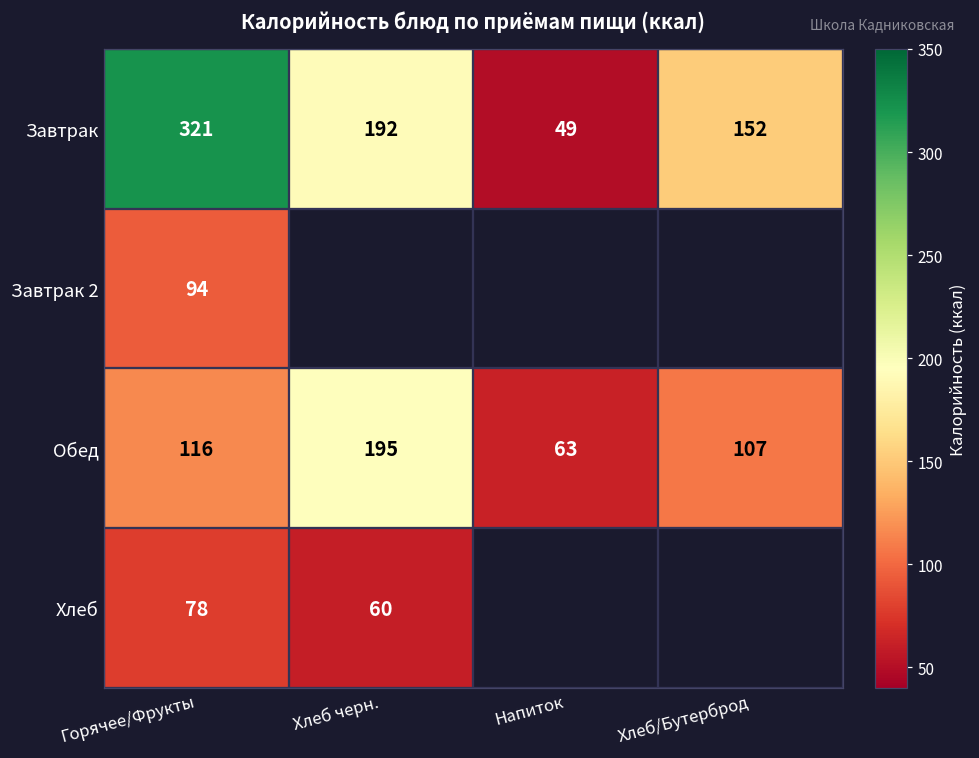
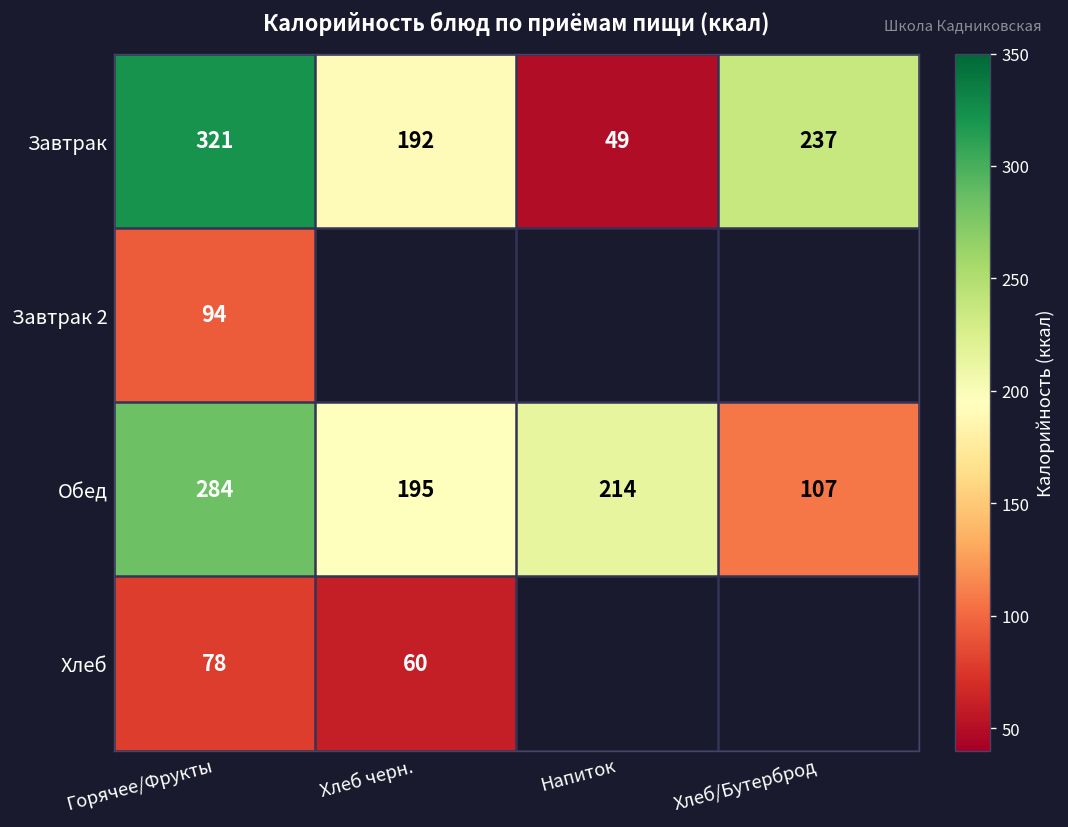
  {
    "Завтрак": {
      "Горячее/Фрукты": 321,
      "Хлеб черн.": 192,
      "Напиток": 49,
-     "Хлеб/Бутерброд": 152
+     "Хлеб/Бутерброд": 237
    },
    "Завтрак 2": {
      "Горячее/Фрукты": 94
    },
    "Обед": {
-     "Горячее/Фрукты": 116,
+     "Горячее/Фрукты": 284,
      "Хлеб черн.": 195,
-     "Напиток": 63,
+     "Напиток": 214,
      "Хлеб/Бутерброд": 107
    },
    "Хлеб": {
      "Горячее/Фрукты": 78,
      "Хлеб черн.": 60
    }
  }
